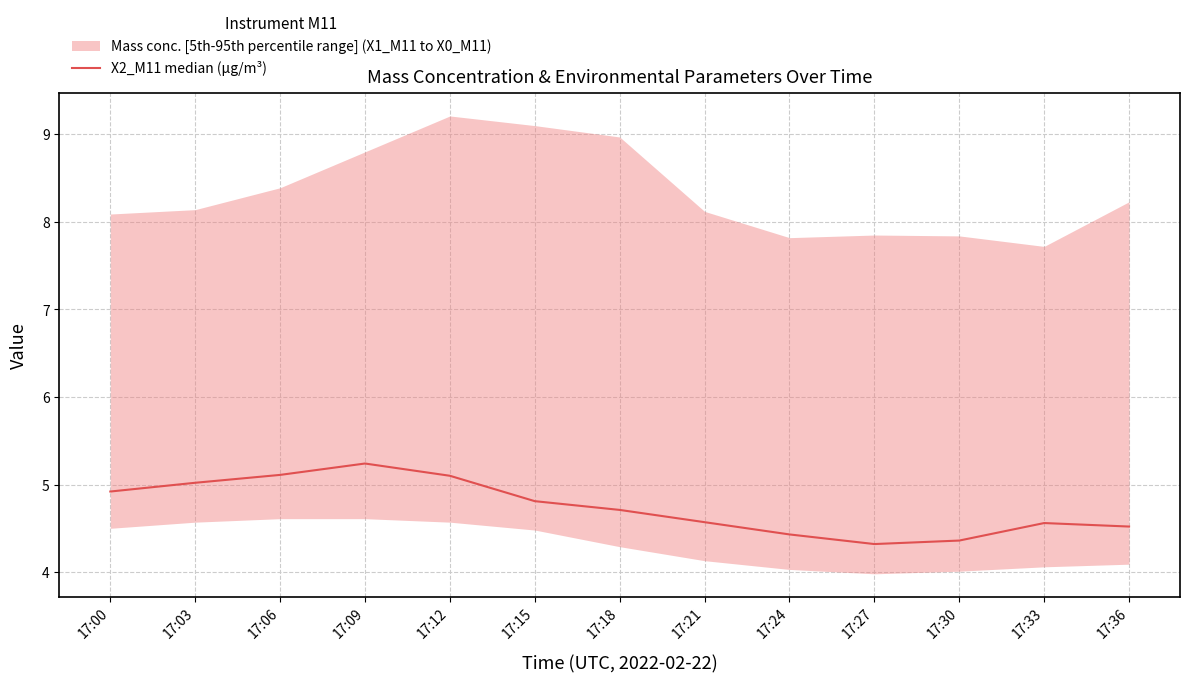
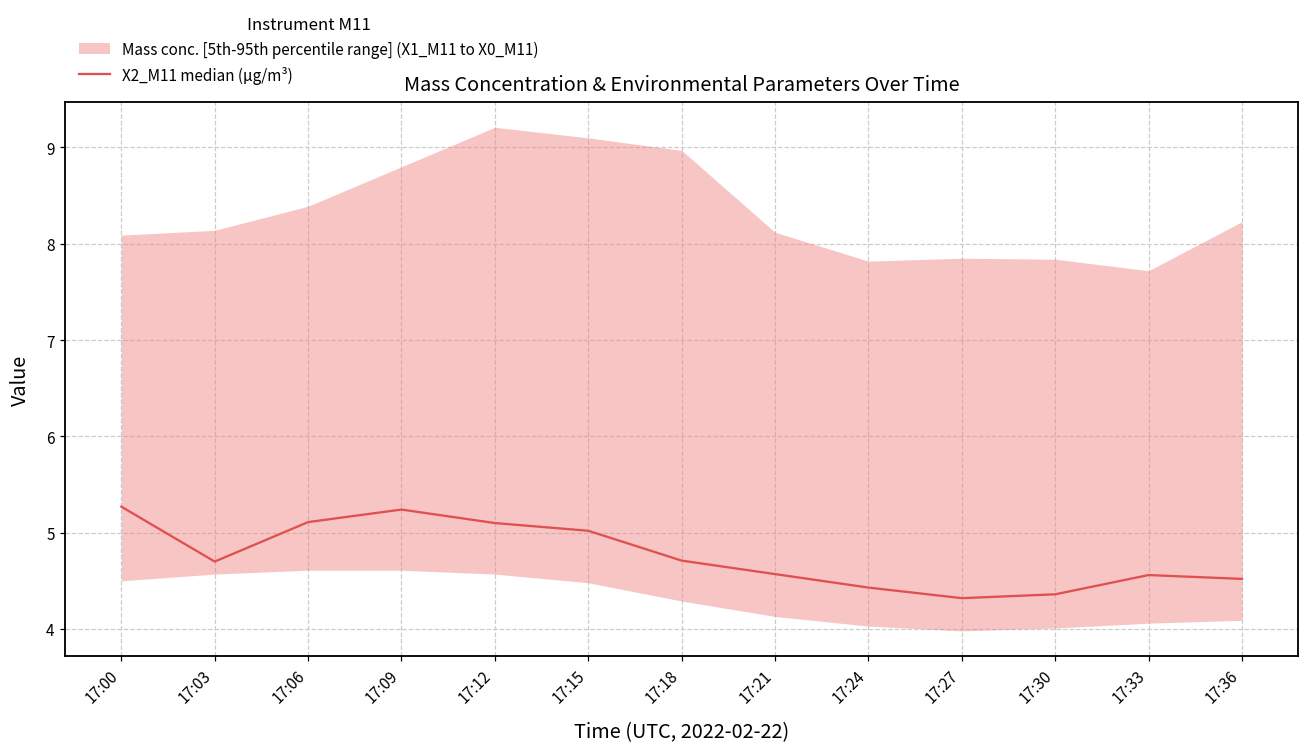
  {
    "X2_M11 median (μg/m³)": {
-     "17:00": 4.9,
-     "17:03": 5.0,
+     "17:00": 5.3,
+     "17:03": 4.7,
      "17:06": 5.1,
      "17:09": 5.2,
      "17:12": 5.1,
-     "17:15": 4.8,
+     "17:15": 5.0,
      "17:18": 4.7,
      "17:21": 4.6,
      "17:24": 4.4,
      "17:27": 4.3,
      "17:30": 4.4,
      "17:33": 4.6,
      "17:36": 4.5
    }
  }
